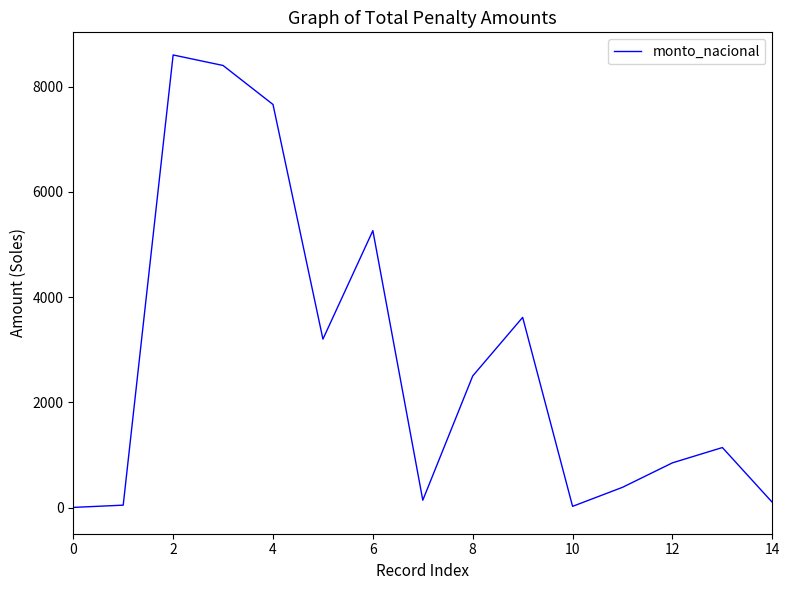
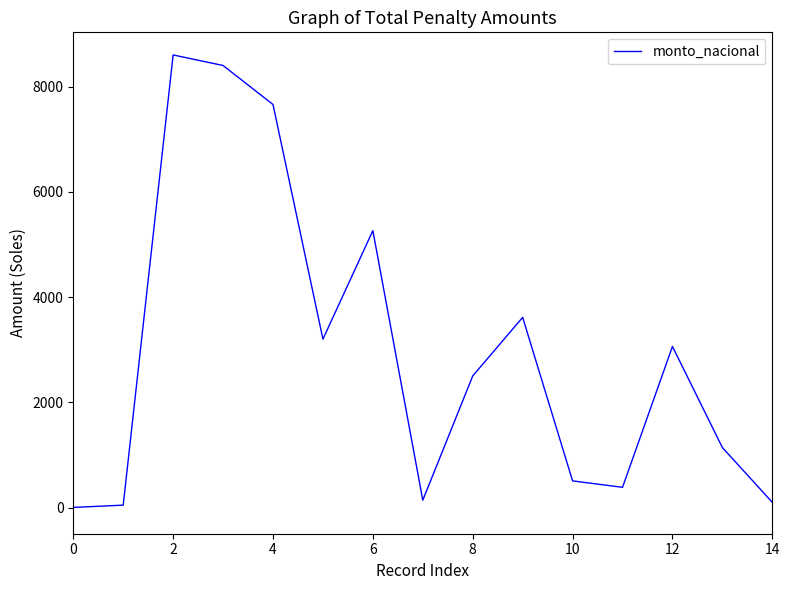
  {
    "0": 0,
    "2": 8600,
    "4": 7700,
    "6": 5300,
    "8": 2500,
-   "10": 0,
-   "12": 800,
+   "10": 500,
+   "12": 3100,
    "14": 100
  }
